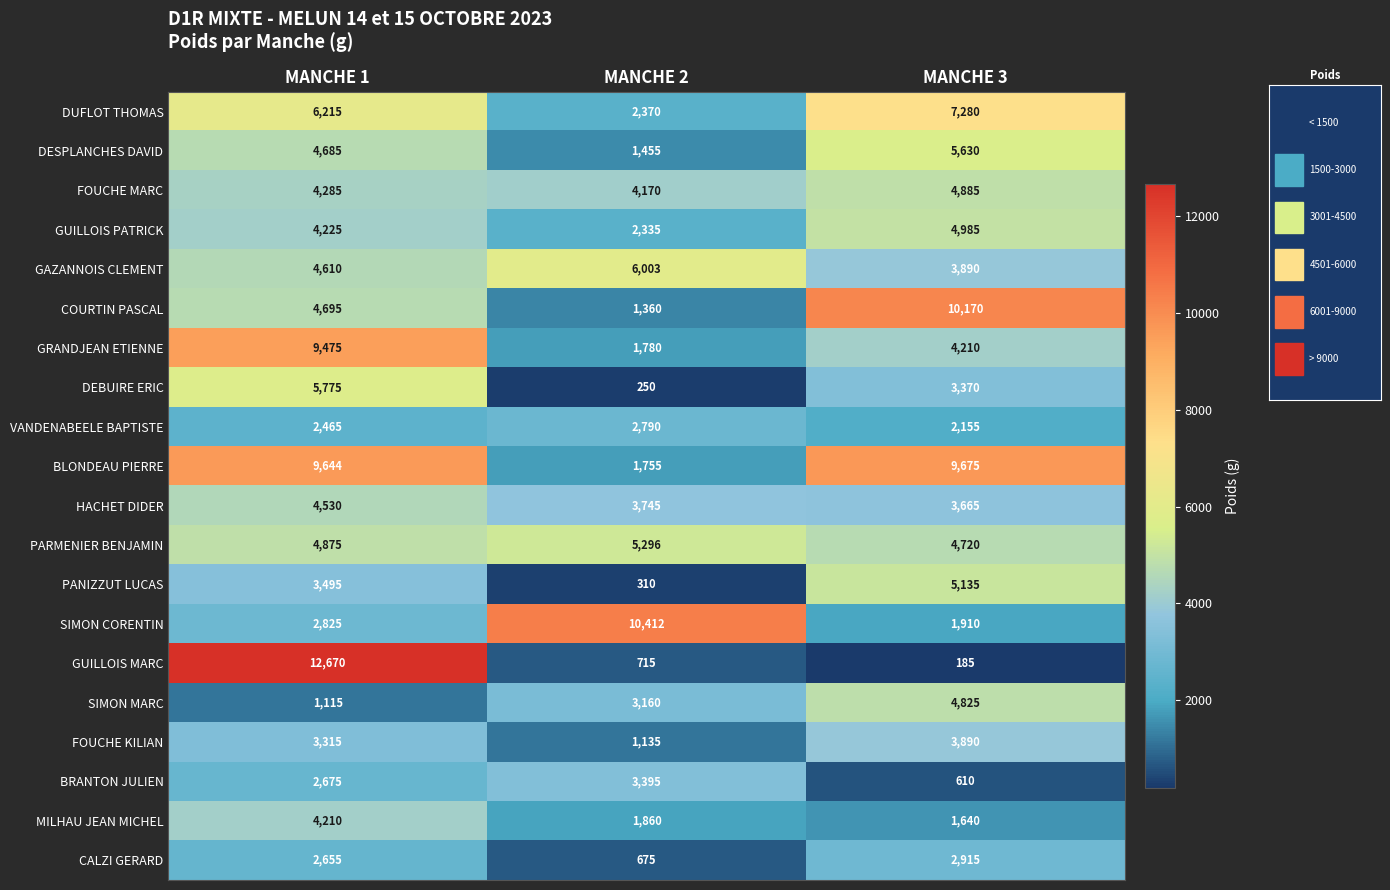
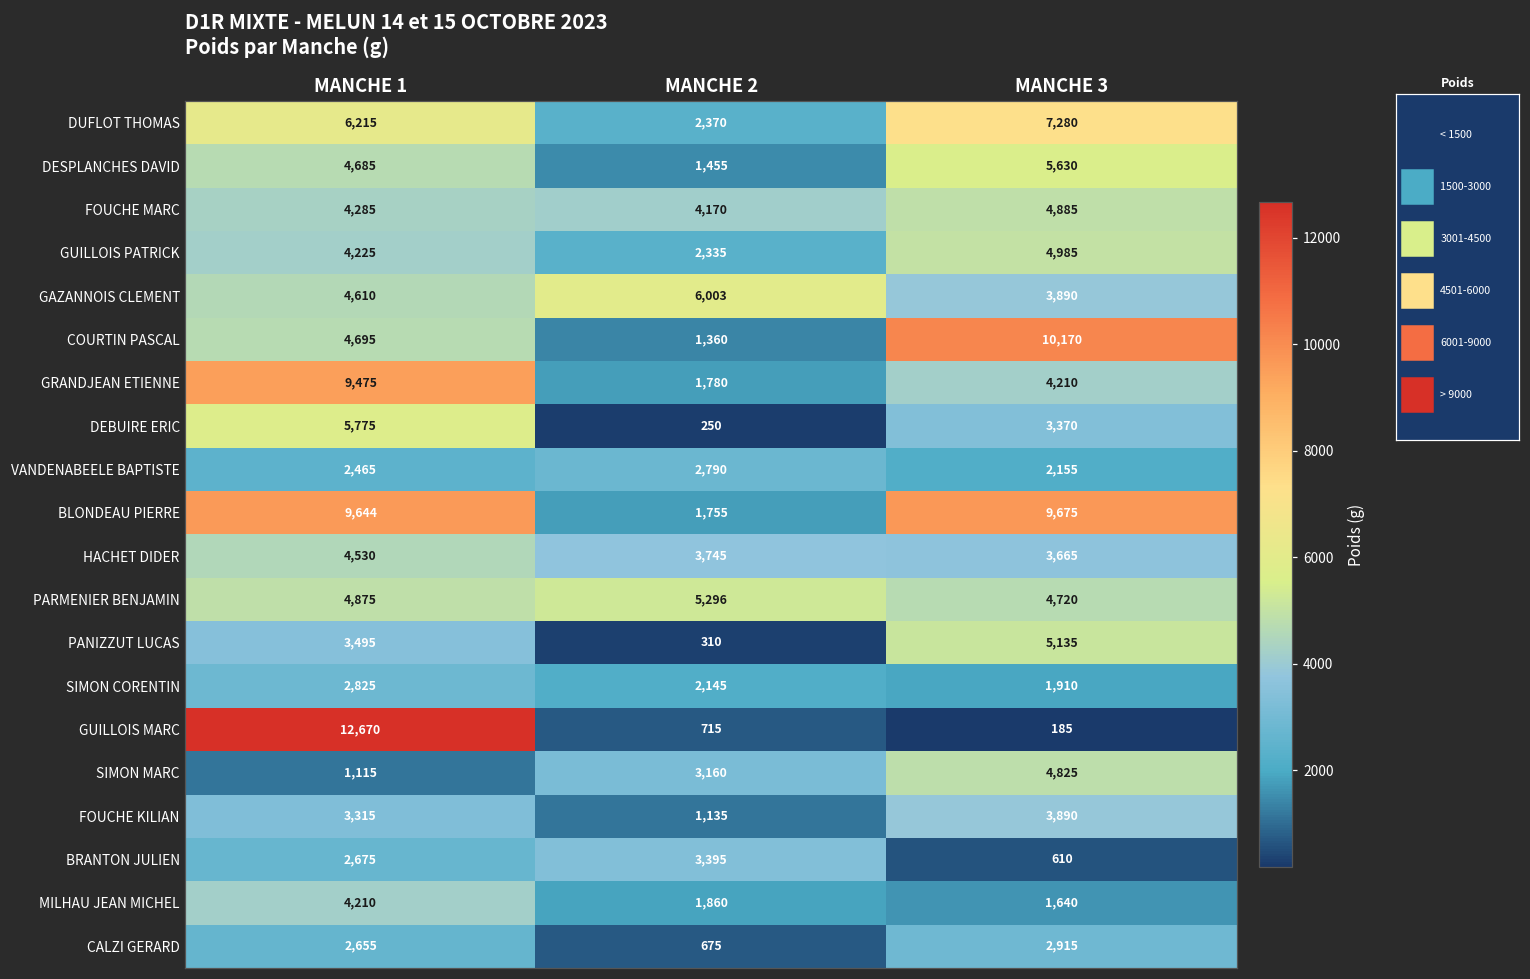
  {
    "DUFLOT THOMAS": {
      "MANCHE 1": "6,215",
      "MANCHE 2": "2,370",
      "MANCHE 3": "7,280"
    },
    "DESPLANCHES DAVID": {
      "MANCHE 1": "4,685",
      "MANCHE 2": "1,455",
      "MANCHE 3": "5,630"
    },
    "FOUCHE MARC": {
      "MANCHE 1": "4,285",
      "MANCHE 2": "4,170",
      "MANCHE 3": "4,885"
    },
    "GUILLOIS PATRICK": {
      "MANCHE 1": "4,225",
      "MANCHE 2": "2,335",
      "MANCHE 3": "4,985"
    },
    "GAZANNOIS CLEMENT": {
      "MANCHE 1": "4,610",
      "MANCHE 2": "6,003",
      "MANCHE 3": "3,890"
    },
    "COURTIN PASCAL": {
      "MANCHE 1": "4,695",
      "MANCHE 2": "1,360",
      "MANCHE 3": "10,170"
    },
    "GRANDJEAN ETIENNE": {
      "MANCHE 1": "9,475",
      "MANCHE 2": "1,780",
      "MANCHE 3": "4,210"
    },
    "DEBUIRE ERIC": {
      "MANCHE 1": "5,775",
      "MANCHE 2": "250",
      "MANCHE 3": "3,370"
    },
    "VANDENABEELE BAPTISTE": {
      "MANCHE 1": "2,465",
      "MANCHE 2": "2,790",
      "MANCHE 3": "2,155"
    },
    "BLONDEAU PIERRE": {
      "MANCHE 1": "9,644",
      "MANCHE 2": "1,755",
      "MANCHE 3": "9,675"
    },
    "HACHET DIDER": {
      "MANCHE 1": "4,530",
      "MANCHE 2": "3,745",
      "MANCHE 3": "3,665"
    },
    "PARMENIER BENJAMIN": {
      "MANCHE 1": "4,875",
      "MANCHE 2": "5,296",
      "MANCHE 3": "4,720"
    },
    "PANIZZUT LUCAS": {
      "MANCHE 1": "3,495",
      "MANCHE 2": "310",
      "MANCHE 3": "5,135"
    },
    "SIMON CORENTIN": {
      "MANCHE 1": "2,825",
-     "MANCHE 2": "10,412",
+     "MANCHE 2": "2,145",
      "MANCHE 3": "1,910"
    },
    "GUILLOIS MARC": {
      "MANCHE 1": "12,670",
      "MANCHE 2": "715",
      "MANCHE 3": "185"
    },
    "SIMON MARC": {
      "MANCHE 1": "1,115",
      "MANCHE 2": "3,160",
      "MANCHE 3": "4,825"
    },
    "FOUCHE KILIAN": {
      "MANCHE 1": "3,315",
      "MANCHE 2": "1,135",
      "MANCHE 3": "3,890"
    },
    "BRANTON JULIEN": {
      "MANCHE 1": "2,675",
      "MANCHE 2": "3,395",
      "MANCHE 3": "610"
    },
    "MILHAU JEAN MICHEL": {
      "MANCHE 1": "4,210",
      "MANCHE 2": "1,860",
      "MANCHE 3": "1,640"
    },
    "CALZI GERARD": {
      "MANCHE 1": "2,655",
      "MANCHE 2": "675",
      "MANCHE 3": "2,915"
    }
  }
